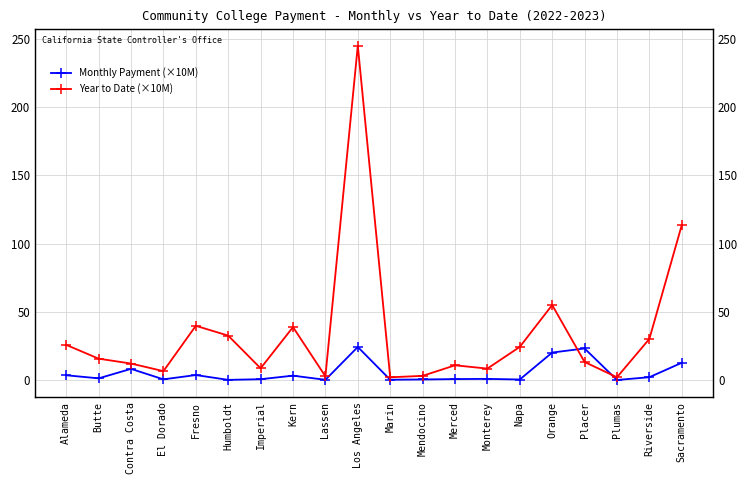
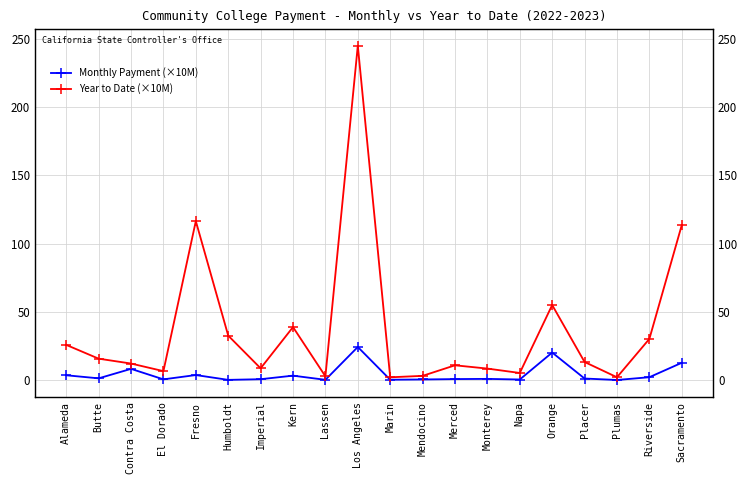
  {
    "Monthly Payment (×10M)": {
      "Alameda": 4,
      "Butte": 1,
      "Contra Costa": 8,
      "El Dorado": 1,
      "Fresno": 4,
      "Humboldt": 0,
      "Imperial": 1,
      "Kern": 3,
      "Lassen": 0,
      "Los Angeles": 24,
      "Mendocino": 0,
      "Merced": 1,
      "Monterey": 1,
      "Napa": 0,
      "Orange": 20,
-     "Placer": 23,
+     "Placer": 1,
      "Riverside": 2,
      "Sacramento": 13
    },
    "Year to Date (×10M)": {
      "Alameda": 26,
      "Butte": 16,
      "Contra Costa": 12,
      "El Dorado": 7,
-     "Fresno": 40,
+     "Fresno": 116,
      "Humboldt": 33,
      "Imperial": 9,
      "Kern": 39,
      "Lassen": 3,
      "Los Angeles": 245,
      "Mendocino": 3,
      "Merced": 11,
      "Monterey": 8,
-     "Napa": 24,
+     "Napa": 5,
      "Orange": 55,
      "Placer": 13,
      "Riverside": 30,
      "Sacramento": 113
    }
  }
